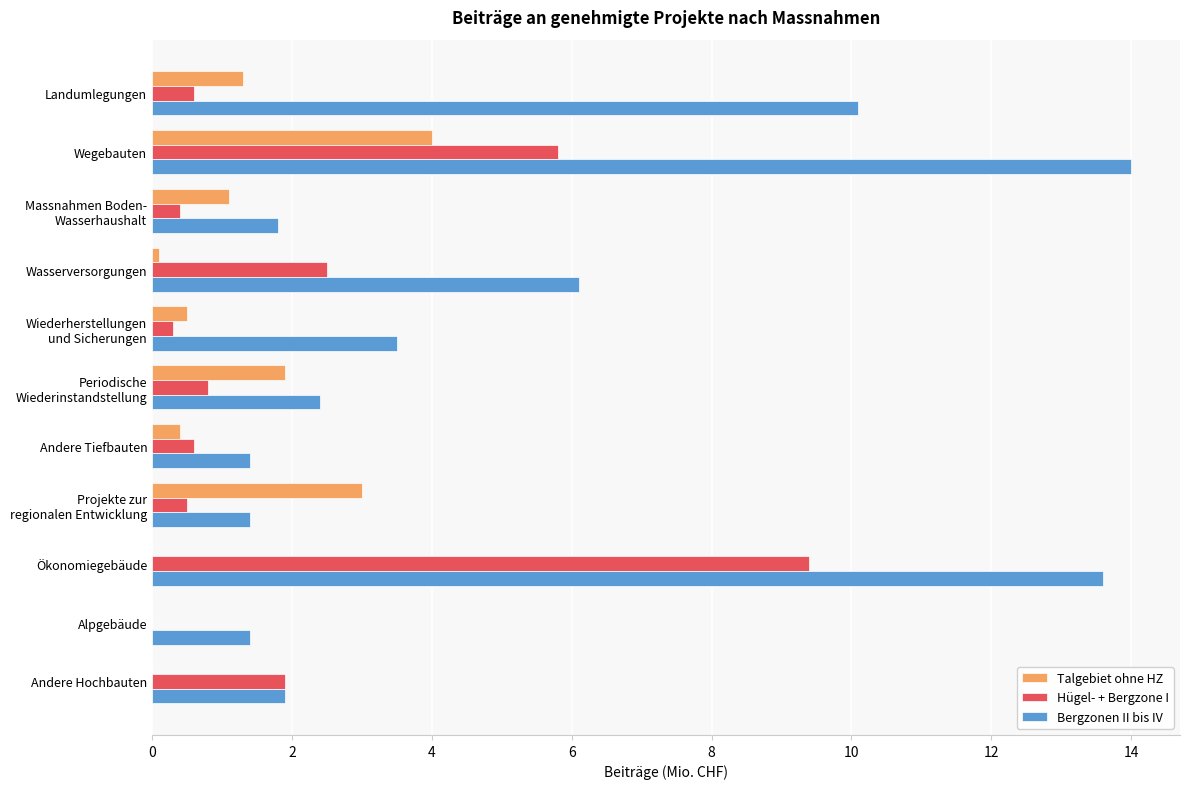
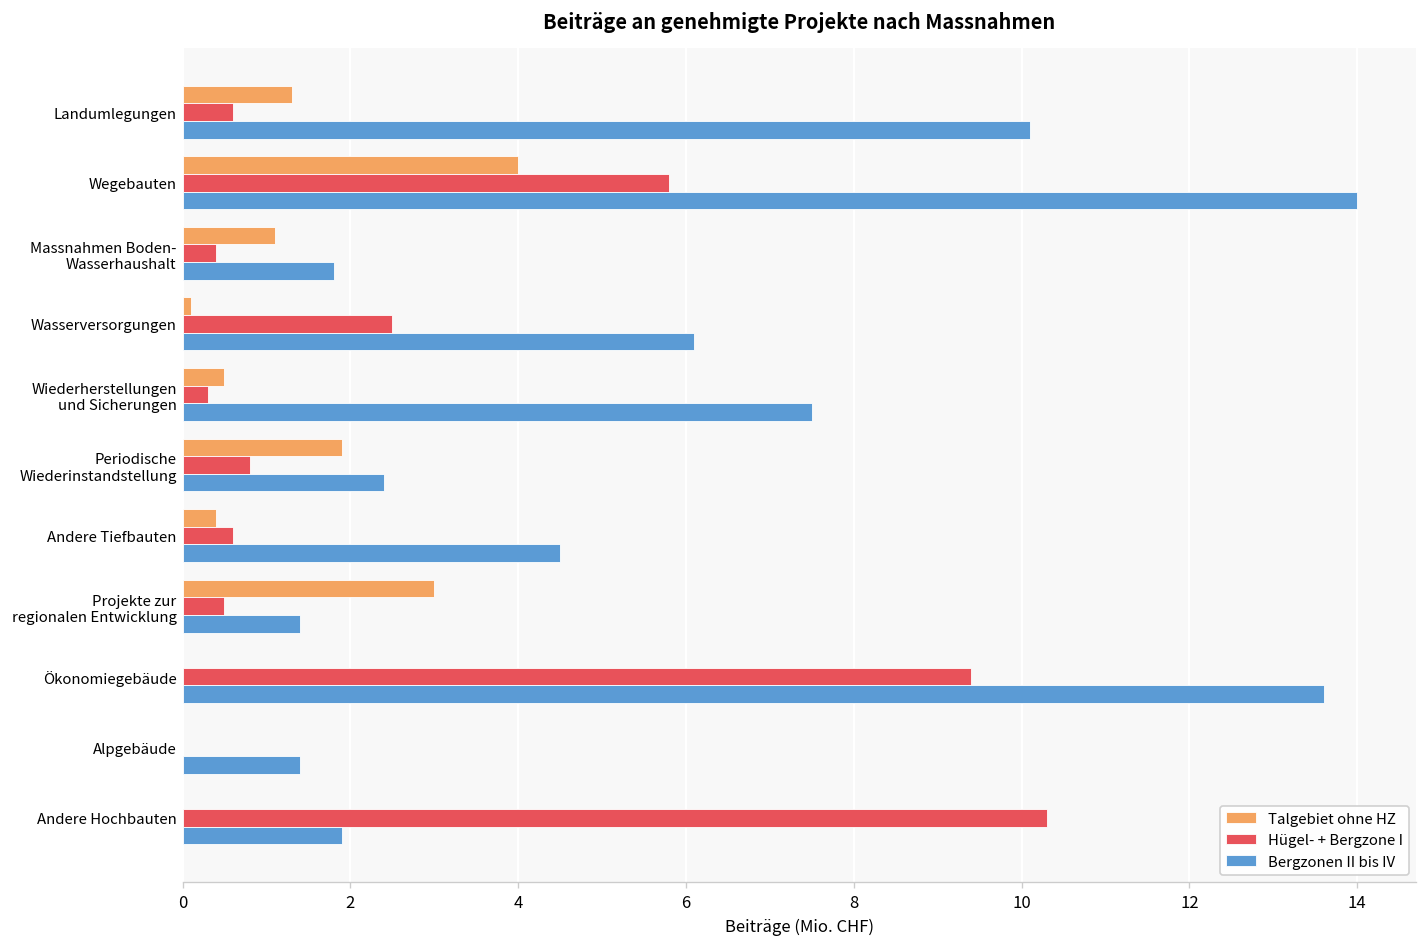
  {
    "Talgebiet ohne HZ": {
      "Landumlegungen": 1.3,
      "Wegebauten": 4.0,
      "Massnahmen Boden- Wasserhaushalt": 1.1,
      "Wasserversorgungen": 0.1,
      "Wiederherstellungen und Sicherungen": 0.5,
      "Periodische Wiederinstandstellung": 1.9,
      "Andere Tiefbauten": 0.4,
      "Projekte zur regionalen Entwicklung": 3.0,
      "Ökonomiegebäude": 0.0,
      "Alpgebäude": 0.0,
      "Andere Hochbauten": 0.0
    },
    "Hügel- + Bergzone I": {
      "Landumlegungen": 0.6,
      "Wegebauten": 5.8,
      "Massnahmen Boden- Wasserhaushalt": 0.4,
      "Wasserversorgungen": 2.5,
      "Wiederherstellungen und Sicherungen": 0.3,
      "Periodische Wiederinstandstellung": 0.8,
      "Andere Tiefbauten": 0.6,
      "Projekte zur regionalen Entwicklung": 0.5,
      "Ökonomiegebäude": 9.4,
      "Alpgebäude": 0.0,
-     "Andere Hochbauten": 1.9
+     "Andere Hochbauten": 10.3
    },
    "Bergzonen II bis IV": {
      "Landumlegungen": 10.1,
      "Wegebauten": 14.0,
      "Massnahmen Boden- Wasserhaushalt": 1.8,
      "Wasserversorgungen": 6.1,
-     "Wiederherstellungen und Sicherungen": 3.5,
+     "Wiederherstellungen und Sicherungen": 7.5,
      "Periodische Wiederinstandstellung": 2.4,
-     "Andere Tiefbauten": 1.4,
+     "Andere Tiefbauten": 4.5,
      "Projekte zur regionalen Entwicklung": 1.4,
      "Ökonomiegebäude": 13.6,
      "Alpgebäude": 1.4,
      "Andere Hochbauten": 1.9
    }
  }
